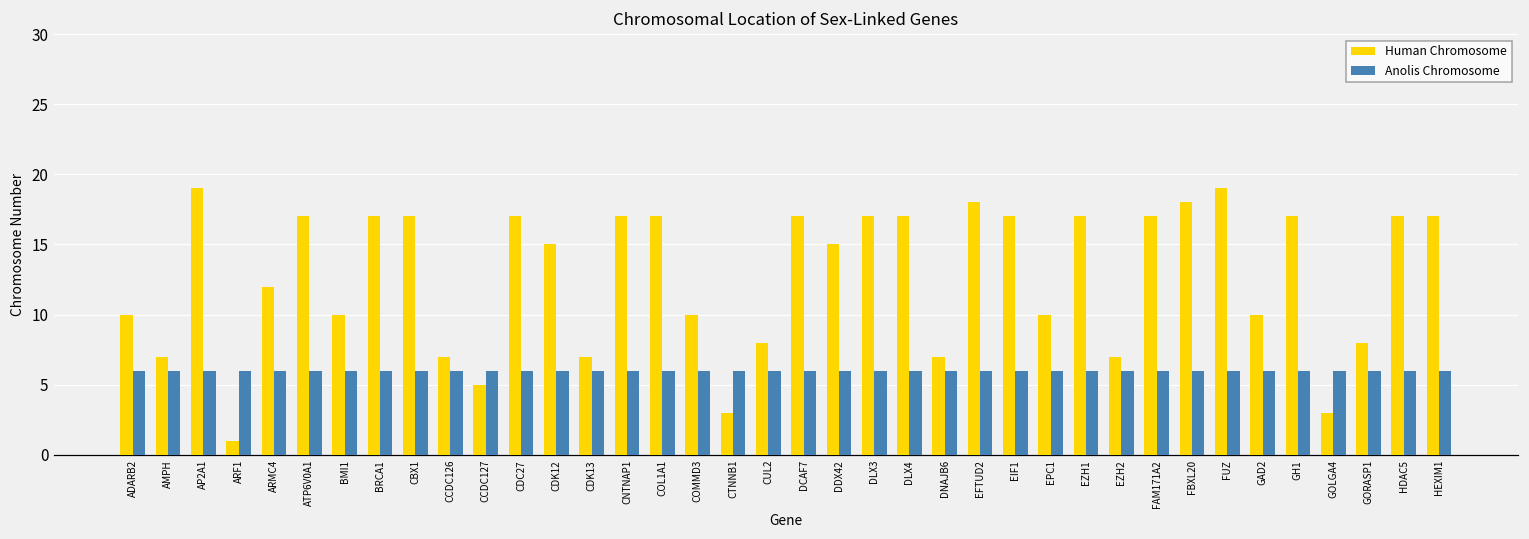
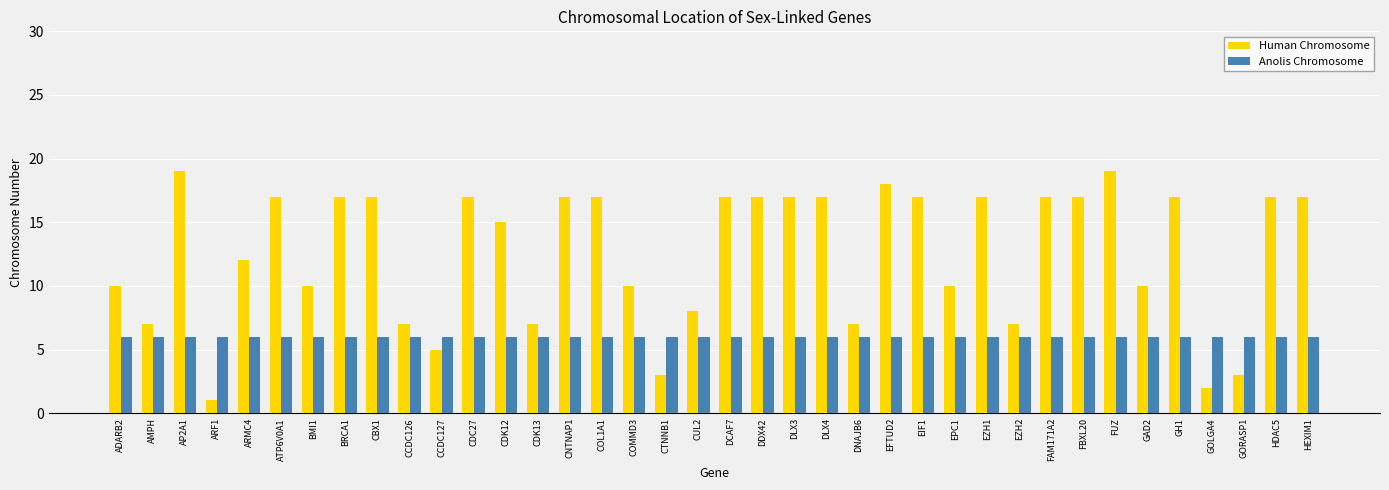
  {
    "Human Chromosome": {
      "ADARB2": 10,
      "AMPH": 7,
      "AP2A1": 19,
      "ARF1": 1,
      "ARMC4": 12,
      "ATP6V0A1": 17,
      "BMI1": 10,
      "BRCA1": 17,
      "CBX1": 17,
      "CCDC126": 7,
      "CCDC127": 5,
      "CDC27": 17,
      "CDK12": 15,
      "CDK13": 7,
      "CNTNAP1": 17,
      "COL1A1": 17,
      "COMMD3": 10,
      "CTNNB1": 3,
      "CUL2": 8,
      "DCAF7": 17,
-     "DDX42": 15,
+     "DDX42": 17,
      "DLX3": 17,
      "DLX4": 17,
      "DNAJB6": 7,
      "EFTUD2": 18,
      "EIF1": 17,
      "EPC1": 10,
      "EZH1": 17,
      "EZH2": 7,
      "FAM171A2": 17,
-     "FBXL20": 18,
+     "FBXL20": 17,
      "FUZ": 19,
      "GAD2": 10,
      "GH1": 17,
-     "GOLGA4": 3,
-     "GORASP1": 8,
+     "GOLGA4": 2,
+     "GORASP1": 3,
      "HDAC5": 17,
      "HEXIM1": 17
    },
    "Anolis Chromosome": {
      "ADARB2": 6,
      "AMPH": 6,
      "AP2A1": 6,
      "ARF1": 6,
      "ARMC4": 6,
      "ATP6V0A1": 6,
      "BMI1": 6,
      "BRCA1": 6,
      "CBX1": 6,
      "CCDC126": 6,
      "CCDC127": 6,
      "CDC27": 6,
      "CDK12": 6,
      "CDK13": 6,
      "CNTNAP1": 6,
      "COL1A1": 6,
      "COMMD3": 6,
      "CTNNB1": 6,
      "CUL2": 6,
      "DCAF7": 6,
      "DDX42": 6,
      "DLX3": 6,
      "DLX4": 6,
      "DNAJB6": 6,
      "EFTUD2": 6,
      "EIF1": 6,
      "EPC1": 6,
      "EZH1": 6,
      "EZH2": 6,
      "FAM171A2": 6,
      "FBXL20": 6,
      "FUZ": 6,
      "GAD2": 6,
      "GH1": 6,
      "GOLGA4": 6,
      "GORASP1": 6,
      "HDAC5": 6,
      "HEXIM1": 6
    }
  }
